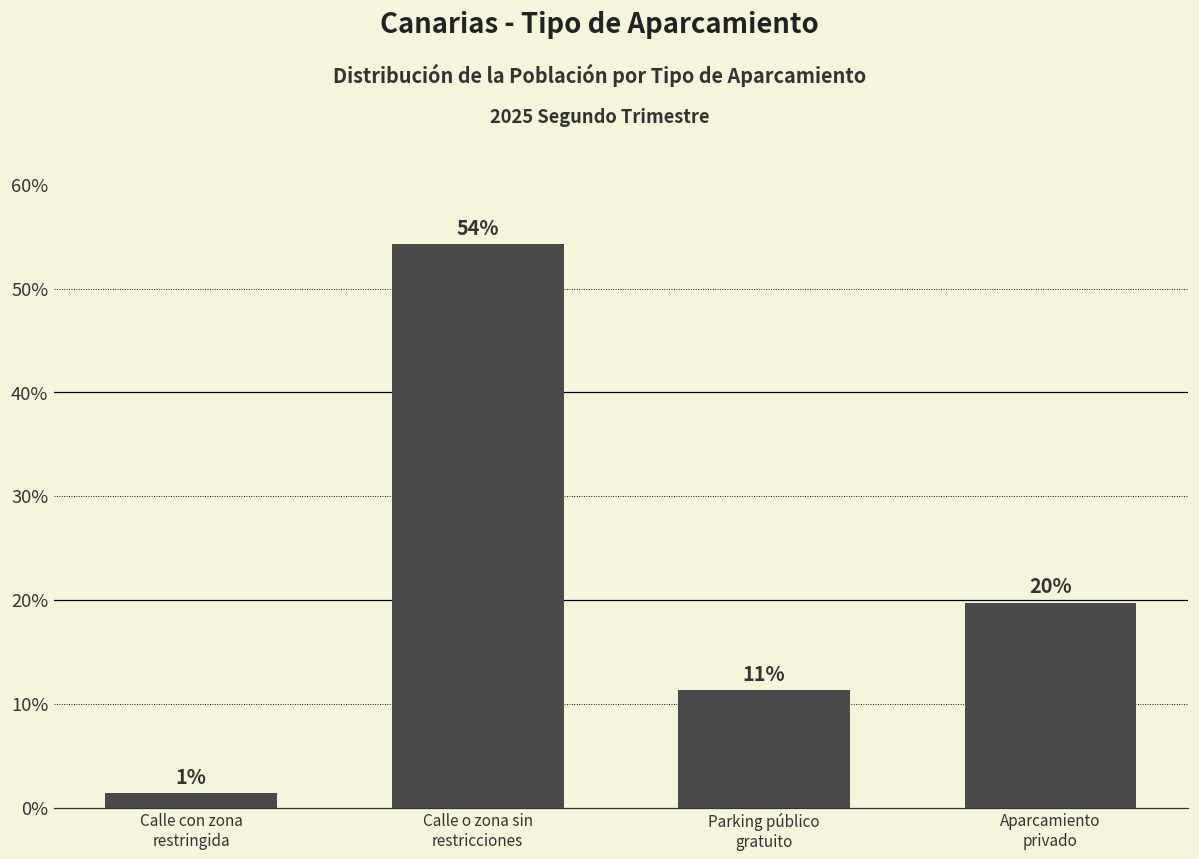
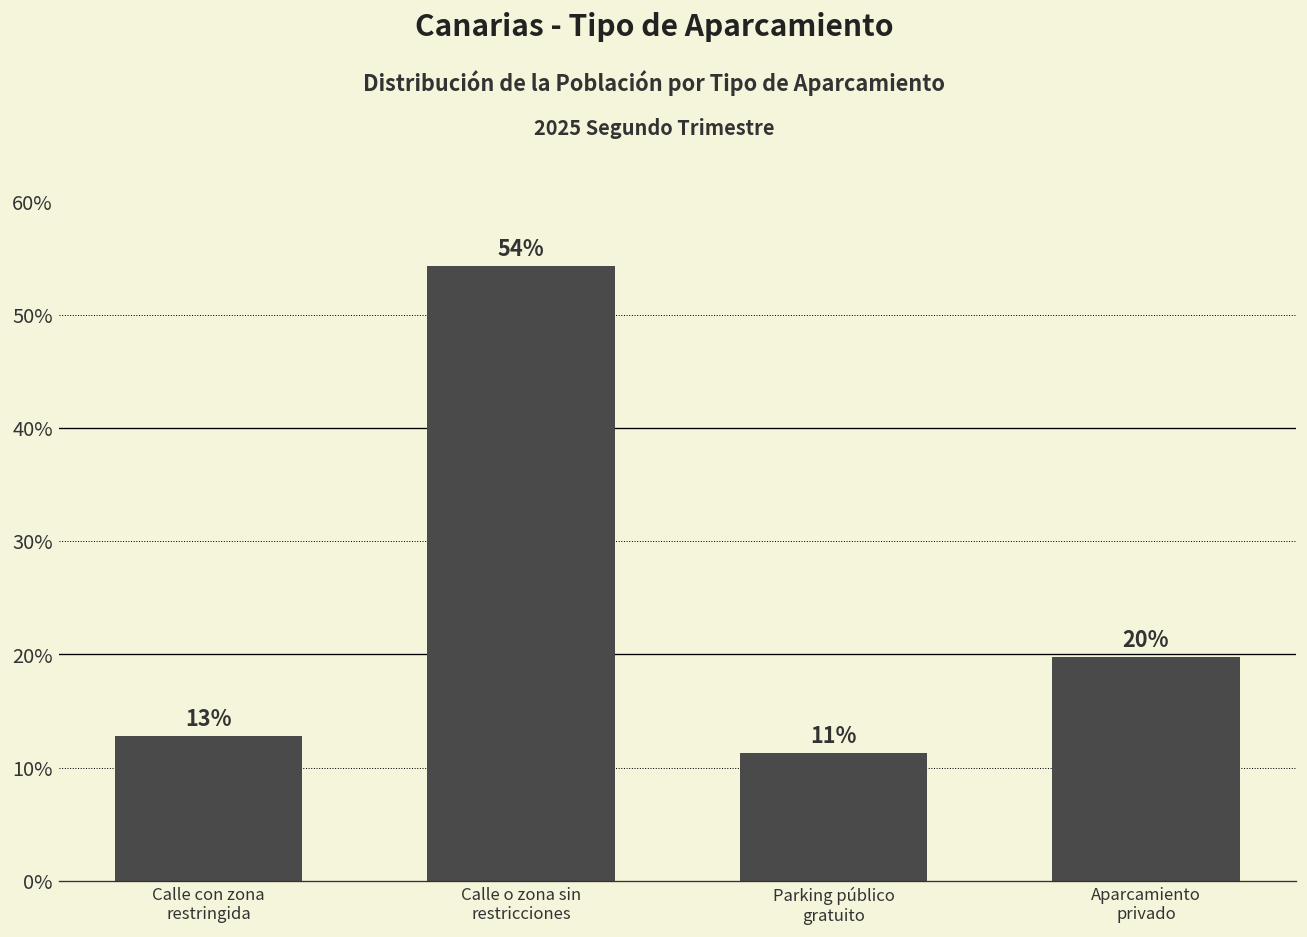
  {
-   "Calle con zona restringida": "1%",
+   "Calle con zona restringida": "13%",
    "Calle o zona sin restricciones": "54%",
    "Parking público gratuito": "11%",
    "Aparcamiento privado": "20%"
  }
